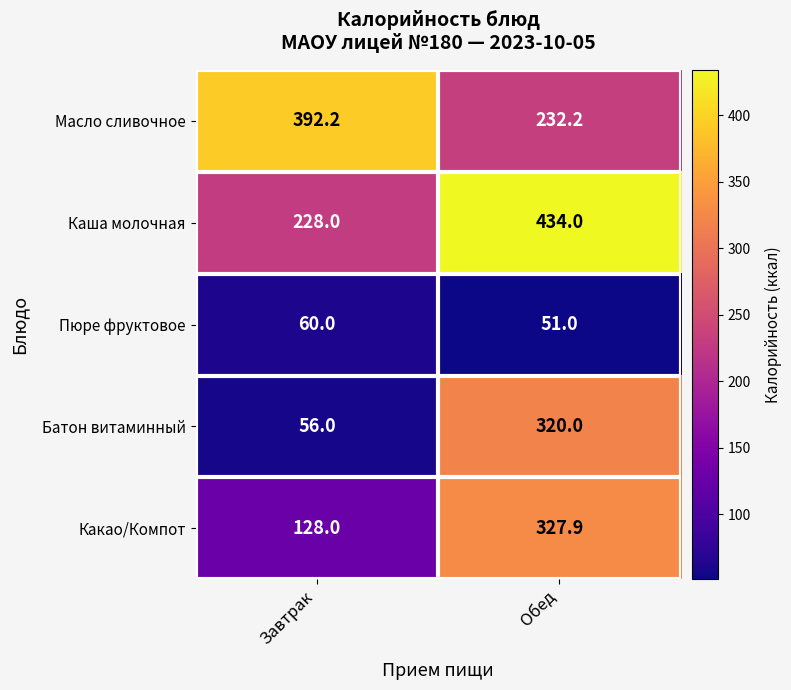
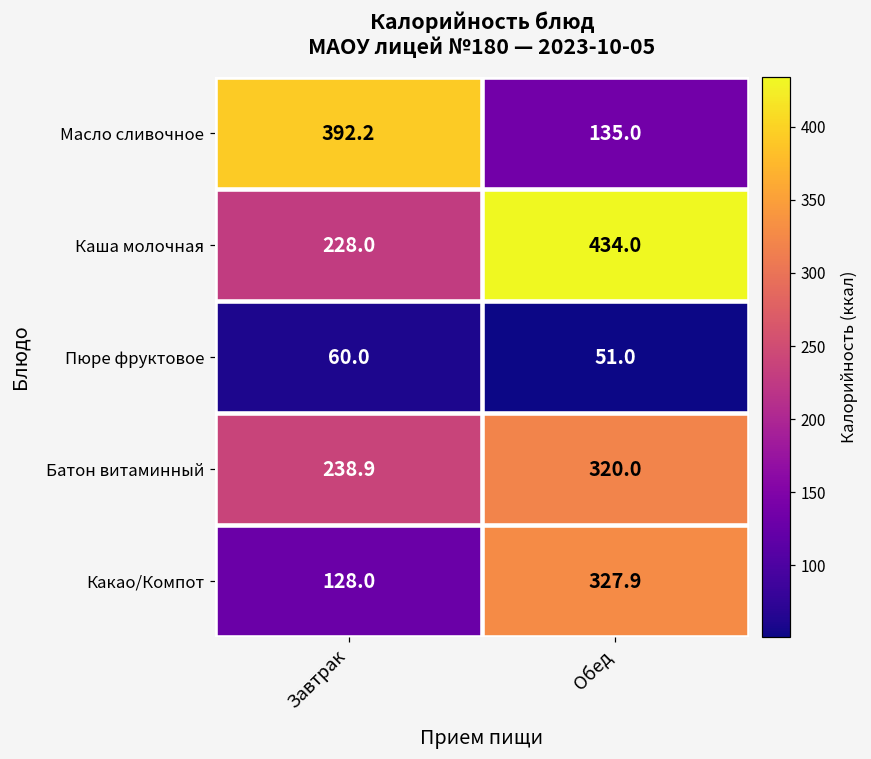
  {
    "Масло сливочное": {
      "Завтрак": 392.2,
-     "Обед": 232.2
+     "Обед": 135.0
    },
    "Каша молочная": {
      "Завтрак": 228.0,
      "Обед": 434.0
    },
    "Пюре фруктовое": {
      "Завтрак": 60.0,
      "Обед": 51.0
    },
    "Батон витаминный": {
-     "Завтрак": 56.0,
+     "Завтрак": 238.9,
      "Обед": 320.0
    },
    "Какао/Компот": {
      "Завтрак": 128.0,
      "Обед": 327.9
    }
  }
